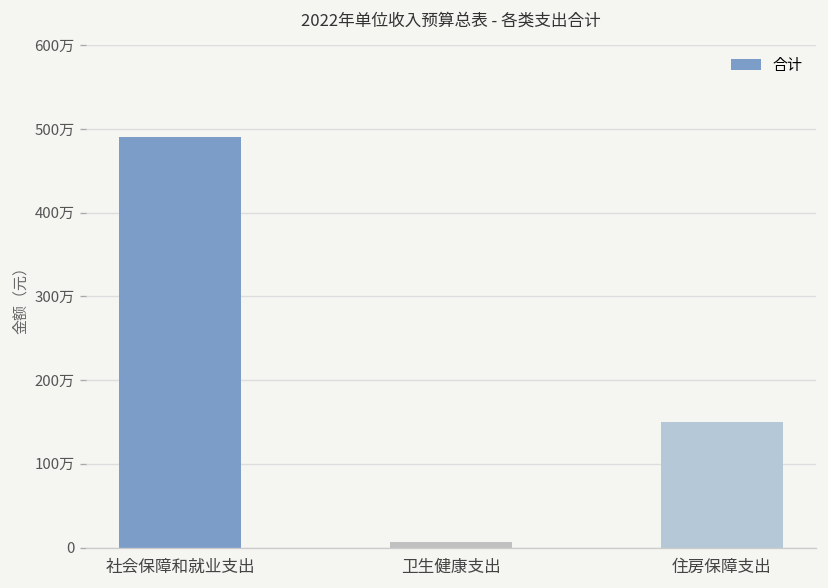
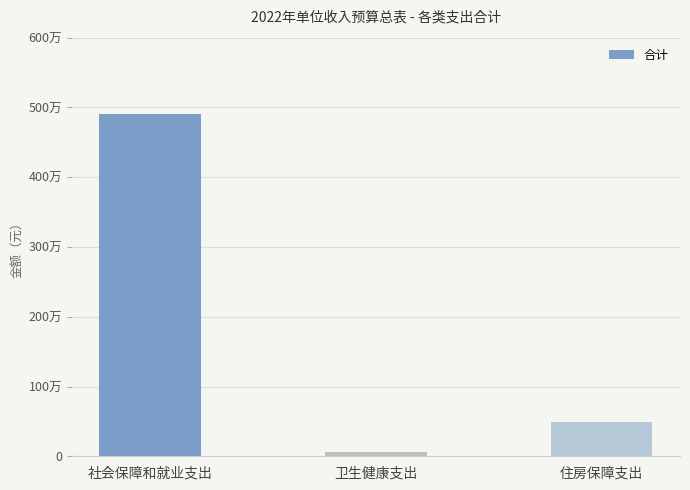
  {
    "社会保障和就业支出": "490万",
    "卫生健康支出": "10万",
-   "住房保障支出": "150万"
+   "住房保障支出": "50万"
  }
